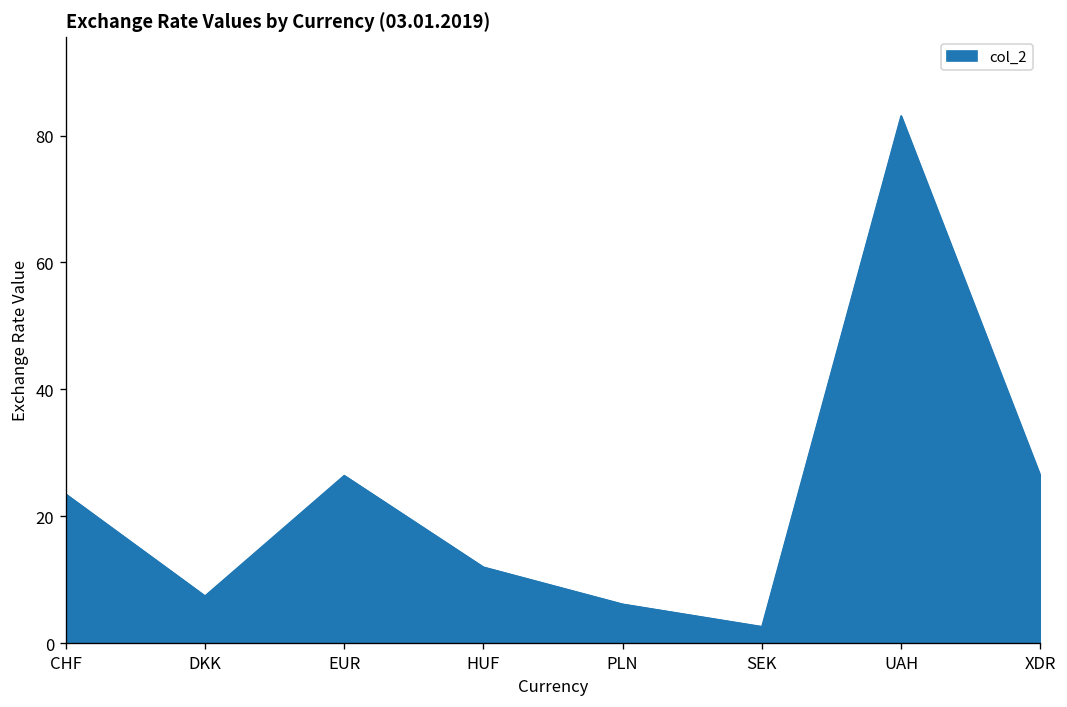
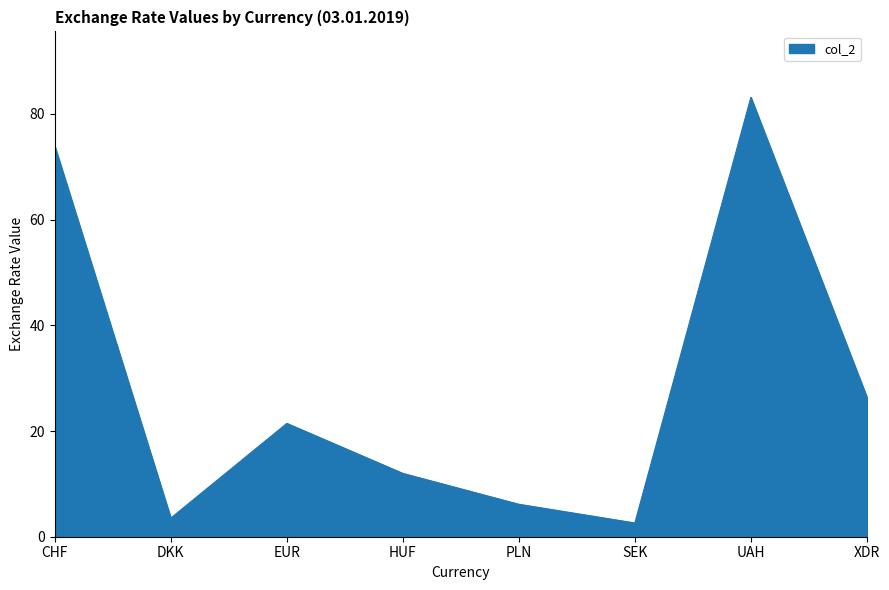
  {
-   "CHF": 23,
-   "DKK": 7,
-   "EUR": 26,
+   "CHF": 74,
+   "DKK": 4,
+   "EUR": 21,
    "HUF": 12,
    "PLN": 6,
    "SEK": 3,
    "UAH": 83,
    "XDR": 26
  }
